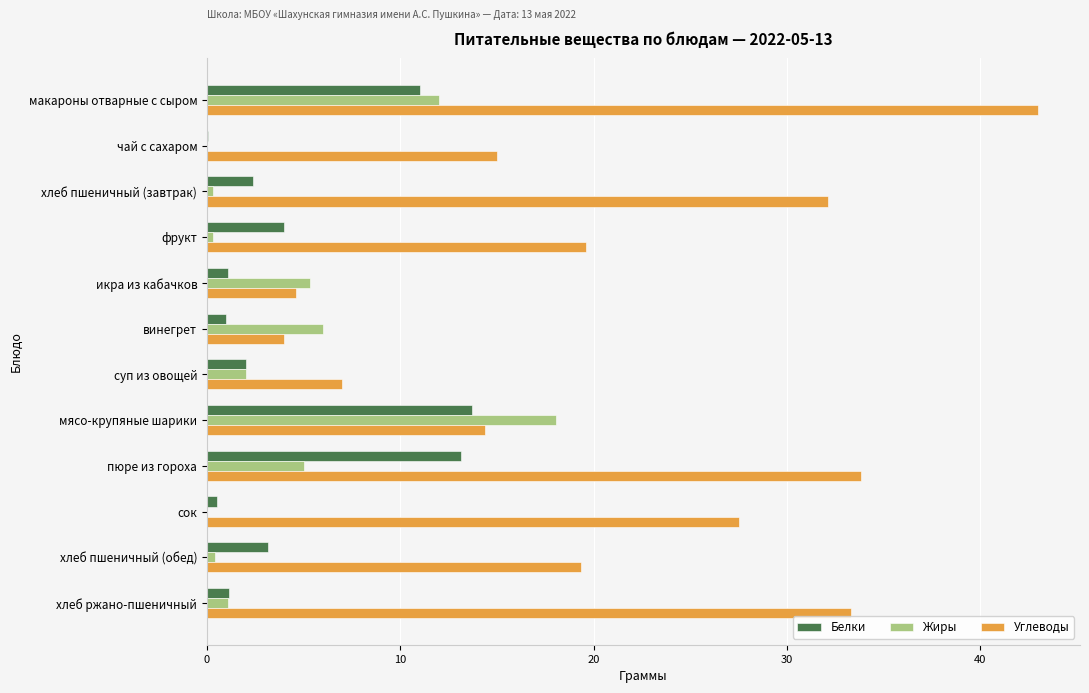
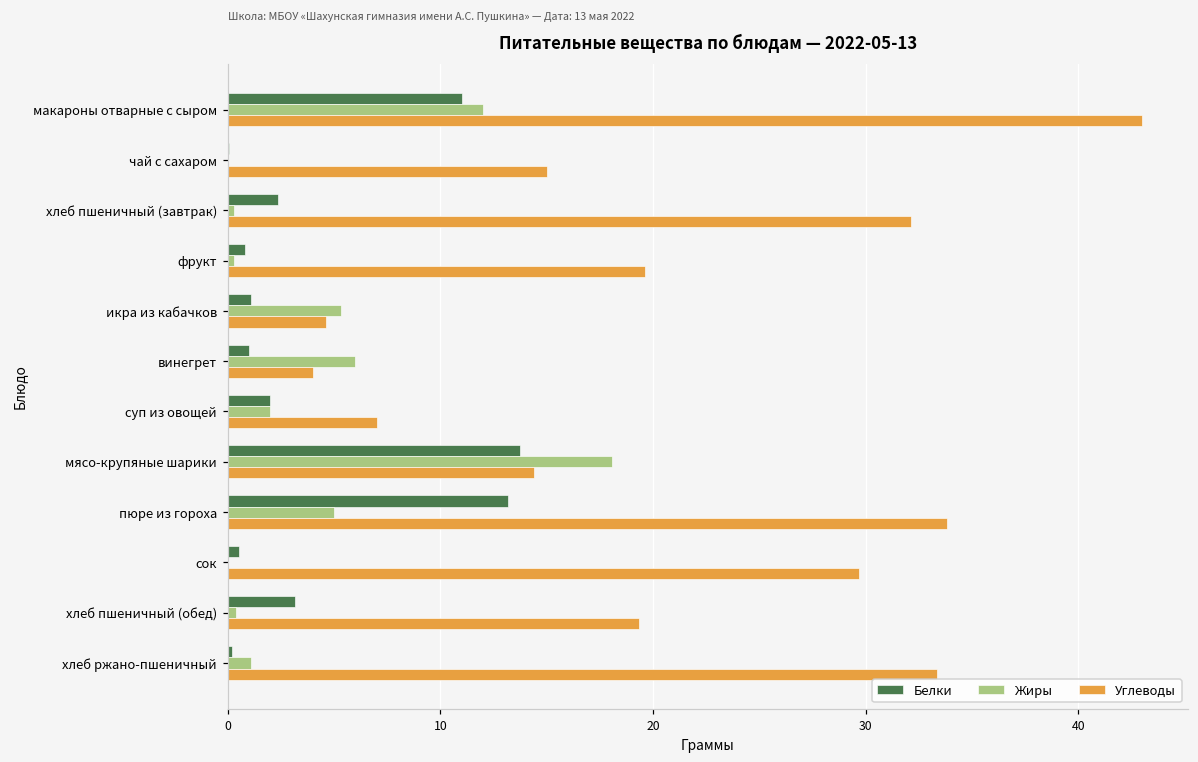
  {
    "Белки": {
      "макароны отварные с сыром": 11.0,
      "хлеб пшеничный (завтрак)": 2.4,
-     "фрукт": 4.0,
+     "фрукт": 0.8,
      "икра из кабачков": 1.1,
      "винегрет": 1.0,
      "суп из овощей": 2.0,
      "мясо-крупяные шарики": 13.7,
      "пюре из гороха": 13.2,
      "сок": 0.5,
      "хлеб пшеничный (обед)": 3.2,
-     "хлеб ржано-пшеничный": 1.1
+     "хлеб ржано-пшеничный": 0.2
    },
    "Жиры": {
      "макароны отварные с сыром": 12.0,
      "хлеб пшеничный (завтрак)": 0.3,
      "фрукт": 0.3,
      "икра из кабачков": 5.3,
      "винегрет": 6.0,
      "суп из овощей": 2.0,
      "мясо-крупяные шарики": 18.1,
      "пюре из гороха": 5.0,
      "сок": 0.0,
      "хлеб пшеничный (обед)": 0.4,
      "хлеб ржано-пшеничный": 1.1
    },
    "Углеводы": {
      "макароны отварные с сыром": 43.0,
      "чай с сахаром": 15.0,
      "хлеб пшеничный (завтрак)": 32.1,
      "фрукт": 19.6,
      "икра из кабачков": 4.6,
      "винегрет": 4.0,
      "суп из овощей": 7.0,
      "мясо-крупяные шарики": 14.4,
      "пюре из гороха": 33.8,
-     "сок": 27.5,
+     "сок": 29.7,
      "хлеб пшеничный (обед)": 19.3,
      "хлеб ржано-пшеничный": 33.3
    }
  }
